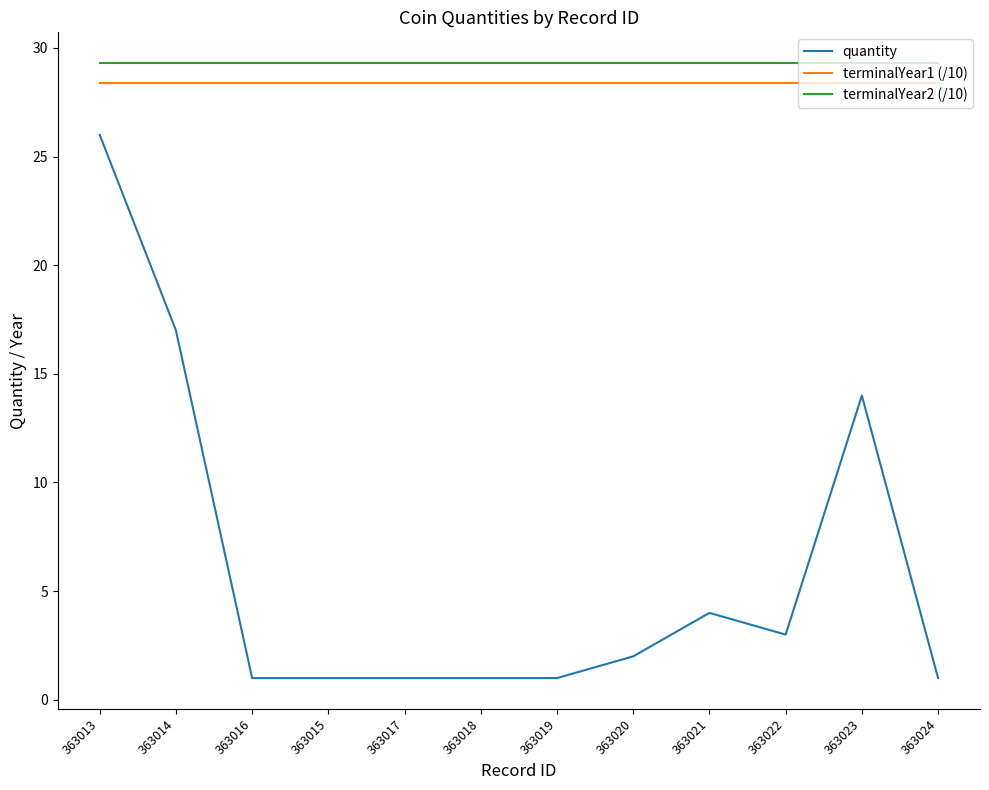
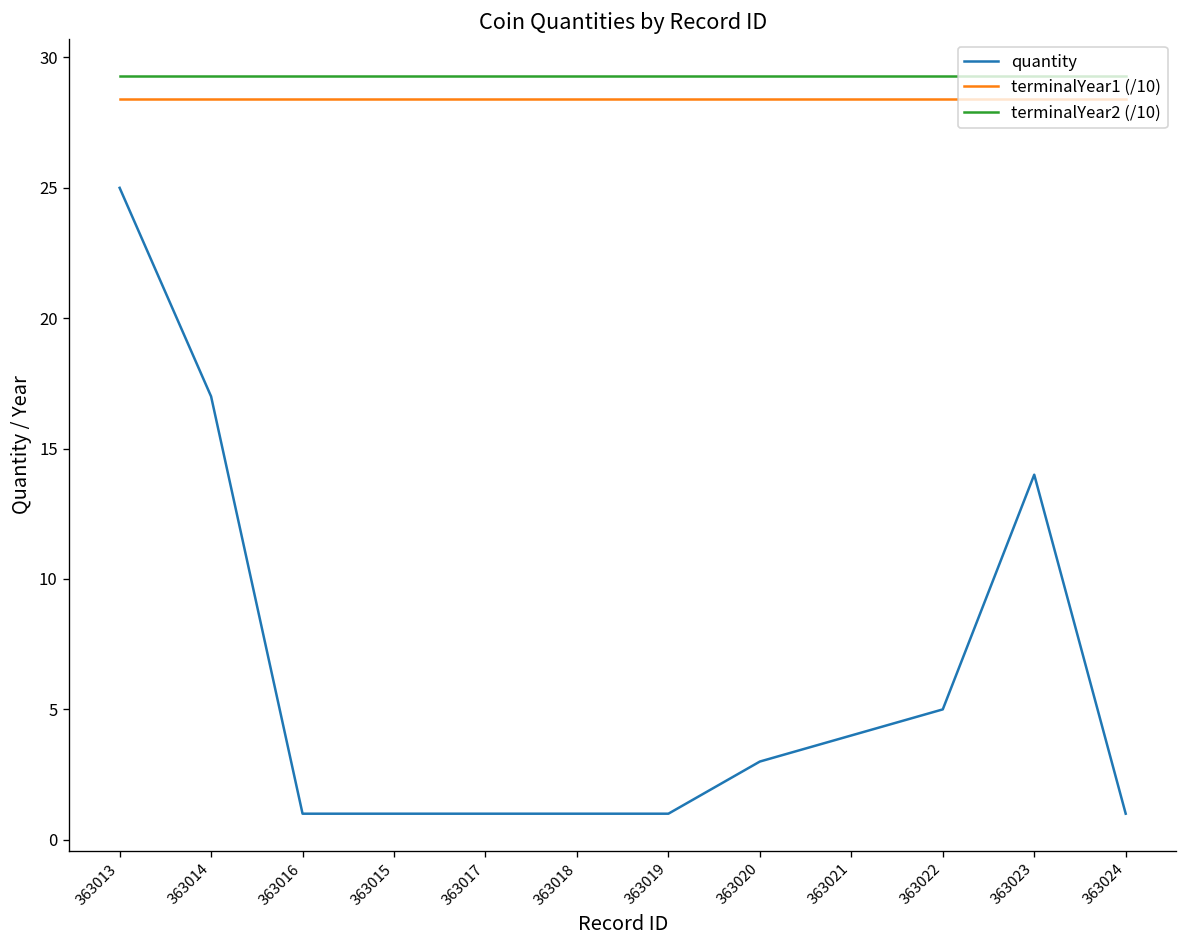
  {
    "quantity": {
-     "363013": 26,
+     "363013": 25,
      "363014": 17,
      "363016": 1,
      "363015": 1,
      "363017": 1,
      "363018": 1,
      "363019": 1,
-     "363020": 2,
+     "363020": 3,
      "363021": 4,
-     "363022": 3,
+     "363022": 5,
      "363023": 14,
      "363024": 1
    },
    "terminalYear1 (/10)": {
      "363013": 28.4,
      "363014": 28.4,
      "363016": 28.4,
      "363015": 28.4,
      "363017": 28.4,
      "363018": 28.4,
      "363019": 28.4,
      "363020": 28.4,
      "363021": 28.4,
      "363022": 28.4
    },
    "terminalYear2 (/10)": {
      "363013": 29.3,
      "363014": 29.3,
      "363016": 29.3,
      "363015": 29.3,
      "363017": 29.3,
      "363018": 29.3,
      "363019": 29.3,
      "363020": 29.3,
      "363021": 29.3,
      "363022": 29.3
    }
  }
